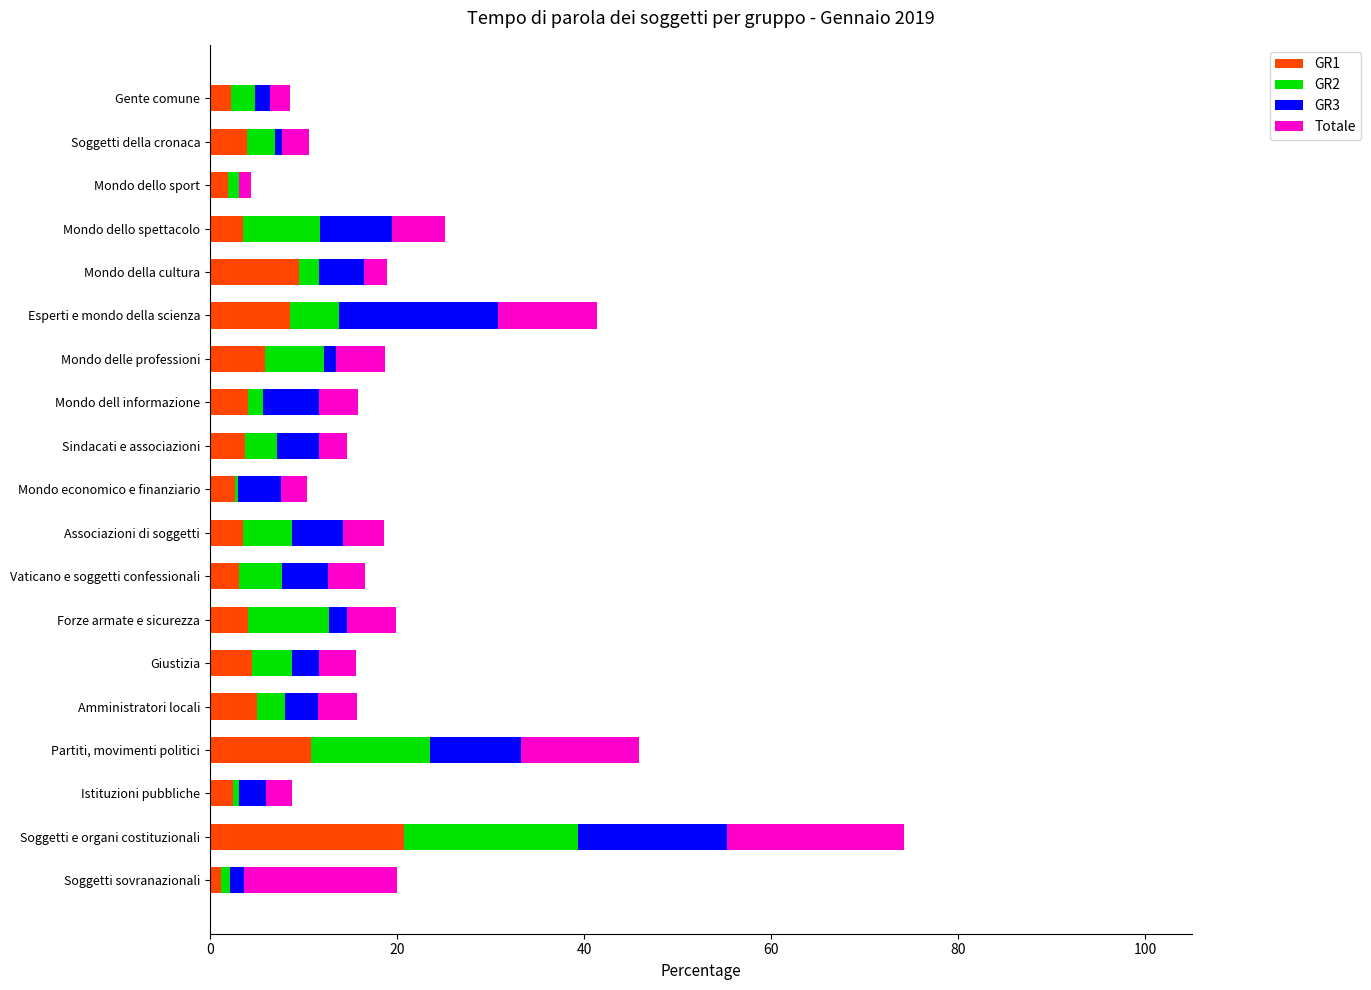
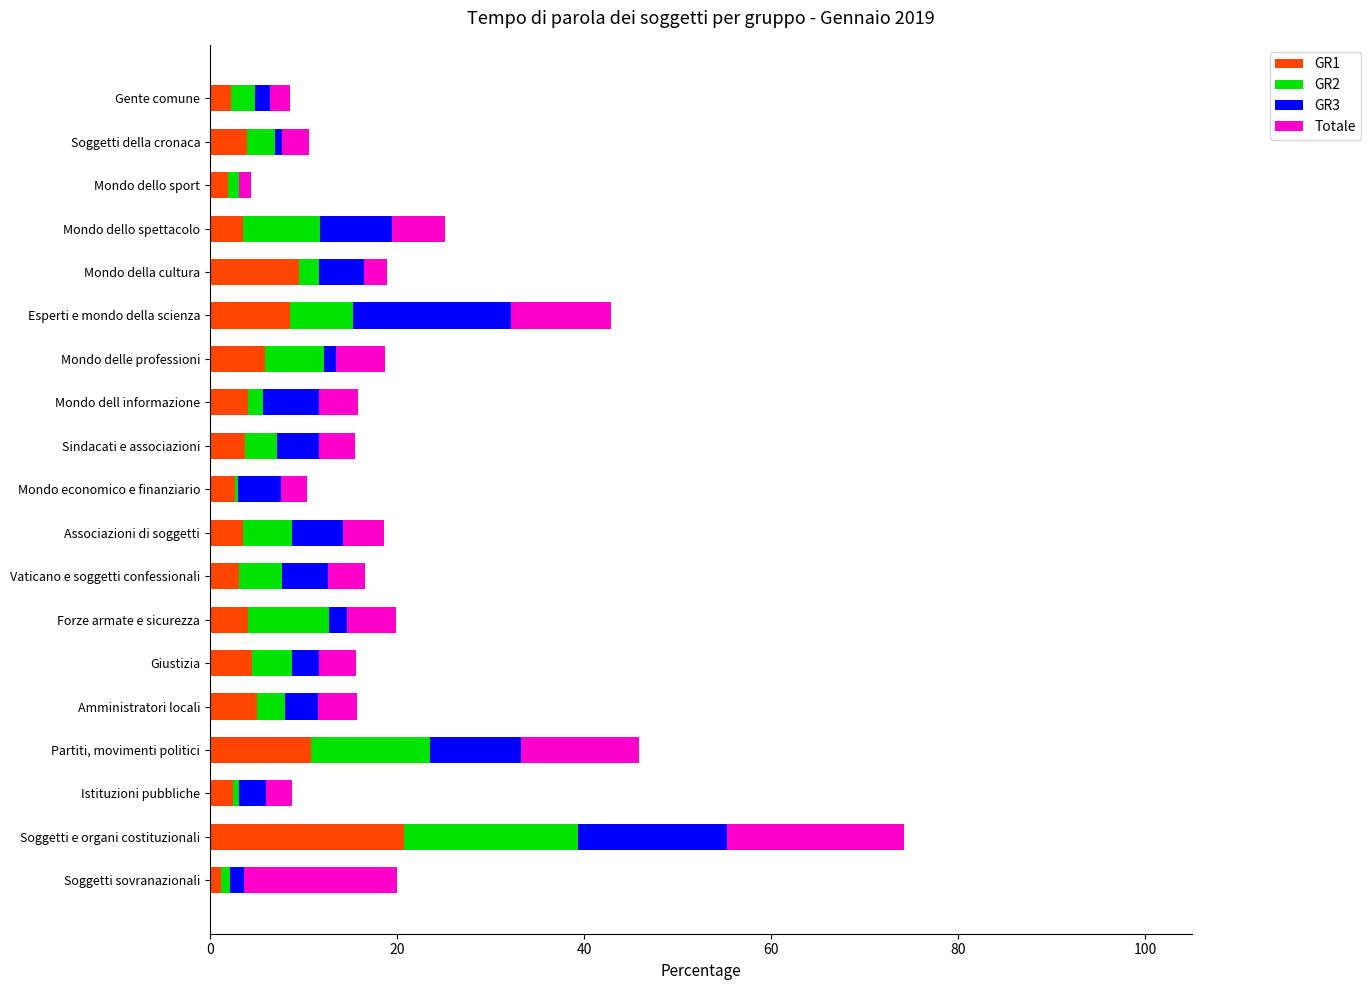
  {
    "GR1": {
      "Gente comune": 2,
      "Soggetti della cronaca": 4,
      "Mondo dello sport": 2,
      "Mondo dello spettacolo": 4,
      "Mondo della cultura": 9,
      "Esperti e mondo della scienza": 9,
      "Mondo delle professioni": 6,
      "Mondo dell informazione": 4,
      "Sindacati e associazioni": 4,
      "Mondo economico e finanziario": 3,
      "Associazioni di soggetti": 4,
      "Vaticano e soggetti confessionali": 3,
      "Forze armate e sicurezza": 4,
      "Giustizia": 5,
      "Amministratori locali": 5,
      "Partiti, movimenti politici": 11,
      "Istituzioni pubbliche": 2,
      "Soggetti e organi costituzionali": 21,
      "Soggetti sovranazionali": 1
    },
    "GR2": {
      "Gente comune": 3,
      "Soggetti della cronaca": 3,
      "Mondo dello sport": 1,
      "Mondo dello spettacolo": 8,
      "Mondo della cultura": 2,
-     "Esperti e mondo della scienza": 5,
+     "Esperti e mondo della scienza": 7,
      "Mondo delle professioni": 6,
      "Mondo dell informazione": 2,
      "Sindacati e associazioni": 3,
      "Mondo economico e finanziario": 0,
      "Associazioni di soggetti": 5,
      "Vaticano e soggetti confessionali": 5,
      "Forze armate e sicurezza": 9,
      "Giustizia": 4,
      "Amministratori locali": 3,
      "Partiti, movimenti politici": 13,
      "Istituzioni pubbliche": 1,
      "Soggetti e organi costituzionali": 19,
      "Soggetti sovranazionali": 1
    },
    "GR3": {
      "Gente comune": 2,
      "Soggetti della cronaca": 1,
      "Mondo dello sport": 0,
      "Mondo dello spettacolo": 8,
      "Mondo della cultura": 5,
      "Esperti e mondo della scienza": 17,
      "Mondo delle professioni": 1,
      "Mondo dell informazione": 6,
      "Sindacati e associazioni": 4,
      "Mondo economico e finanziario": 5,
      "Associazioni di soggetti": 5,
      "Vaticano e soggetti confessionali": 5,
      "Forze armate e sicurezza": 2,
      "Giustizia": 3,
      "Amministratori locali": 4,
      "Partiti, movimenti politici": 10,
      "Istituzioni pubbliche": 3,
      "Soggetti e organi costituzionali": 16,
      "Soggetti sovranazionali": 1
    },
    "Totale": {
      "Gente comune": 2,
      "Soggetti della cronaca": 3,
      "Mondo dello sport": 1,
      "Mondo dello spettacolo": 6,
      "Mondo della cultura": 2,
      "Esperti e mondo della scienza": 11,
      "Mondo delle professioni": 5,
      "Mondo dell informazione": 4,
-     "Sindacati e associazioni": 3,
+     "Sindacati e associazioni": 4,
      "Mondo economico e finanziario": 3,
      "Associazioni di soggetti": 4,
      "Vaticano e soggetti confessionali": 4,
      "Forze armate e sicurezza": 5,
      "Giustizia": 4,
      "Amministratori locali": 4,
      "Partiti, movimenti politici": 13,
      "Istituzioni pubbliche": 3,
      "Soggetti e organi costituzionali": 19,
      "Soggetti sovranazionali": 16
    }
  }
